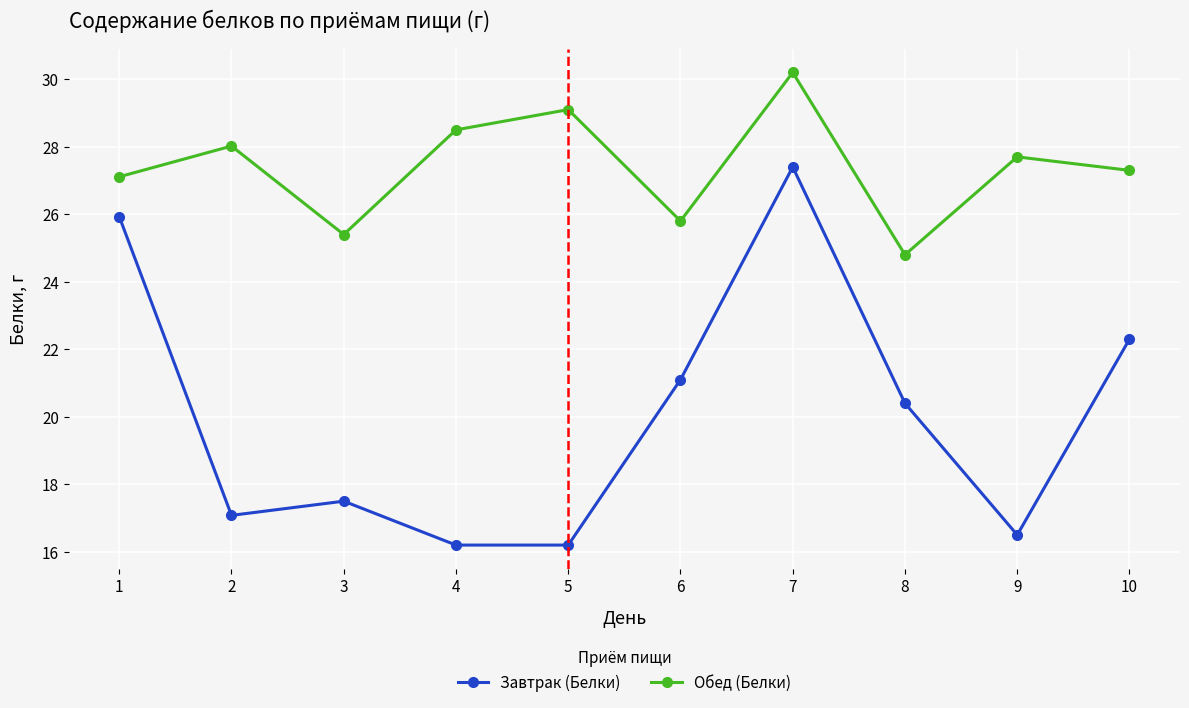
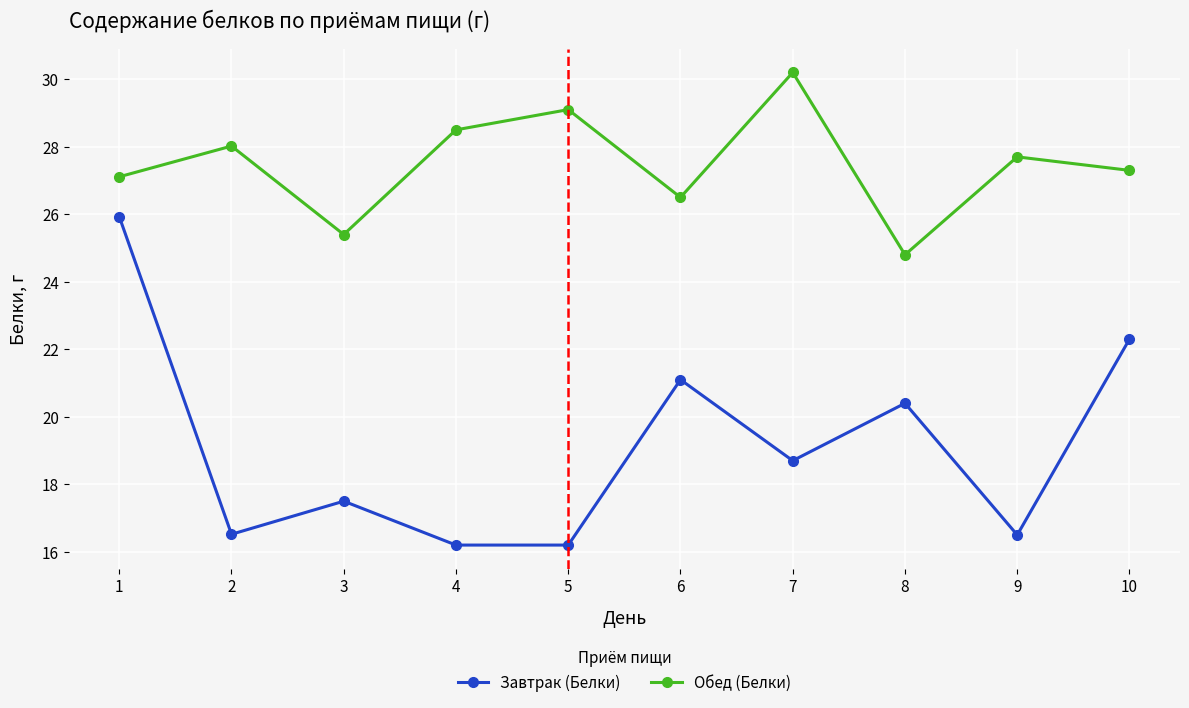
  {
    "Завтрак (Белки)": {
      "1": 25.9,
-     "2": 17.1,
+     "2": 16.5,
      "3": 17.5,
      "4": 16.2,
      "5": 16.2,
      "6": 21.1,
-     "7": 27.4,
+     "7": 18.7,
      "8": 20.4,
      "9": 16.5,
      "10": 22.3
    },
    "Обед (Белки)": {
      "1": 27.1,
      "2": 28.0,
      "3": 25.4,
      "4": 28.5,
      "5": 29.1,
-     "6": 25.8,
+     "6": 26.5,
      "7": 30.2,
      "8": 24.8,
      "9": 27.7,
      "10": 27.3
    }
  }
